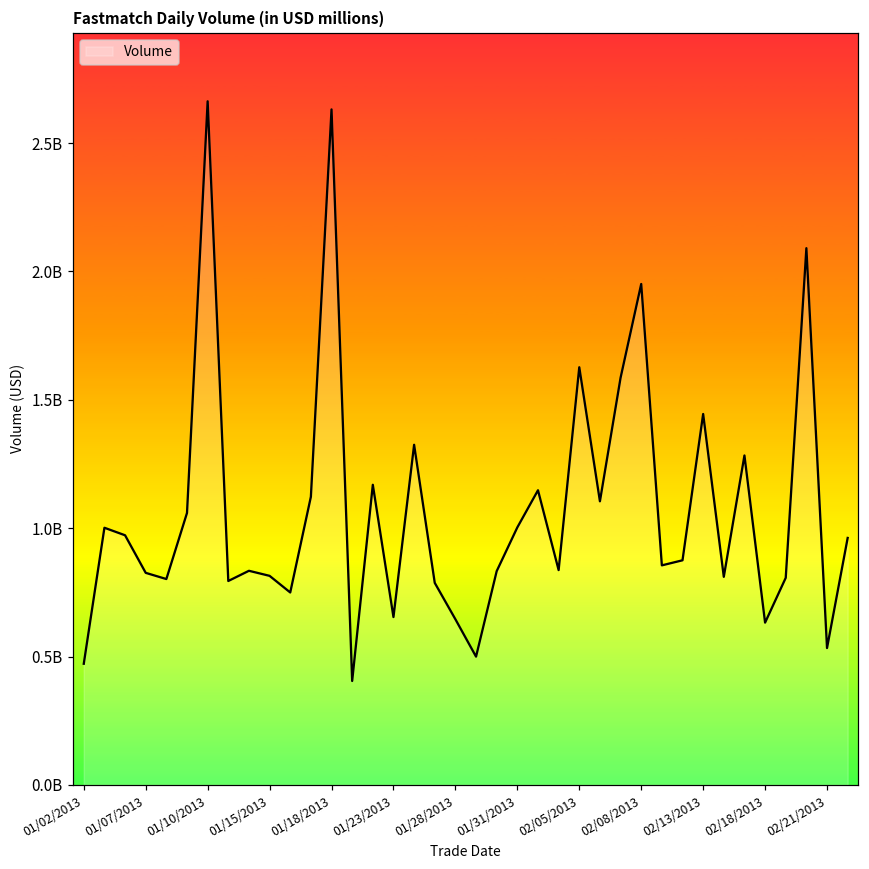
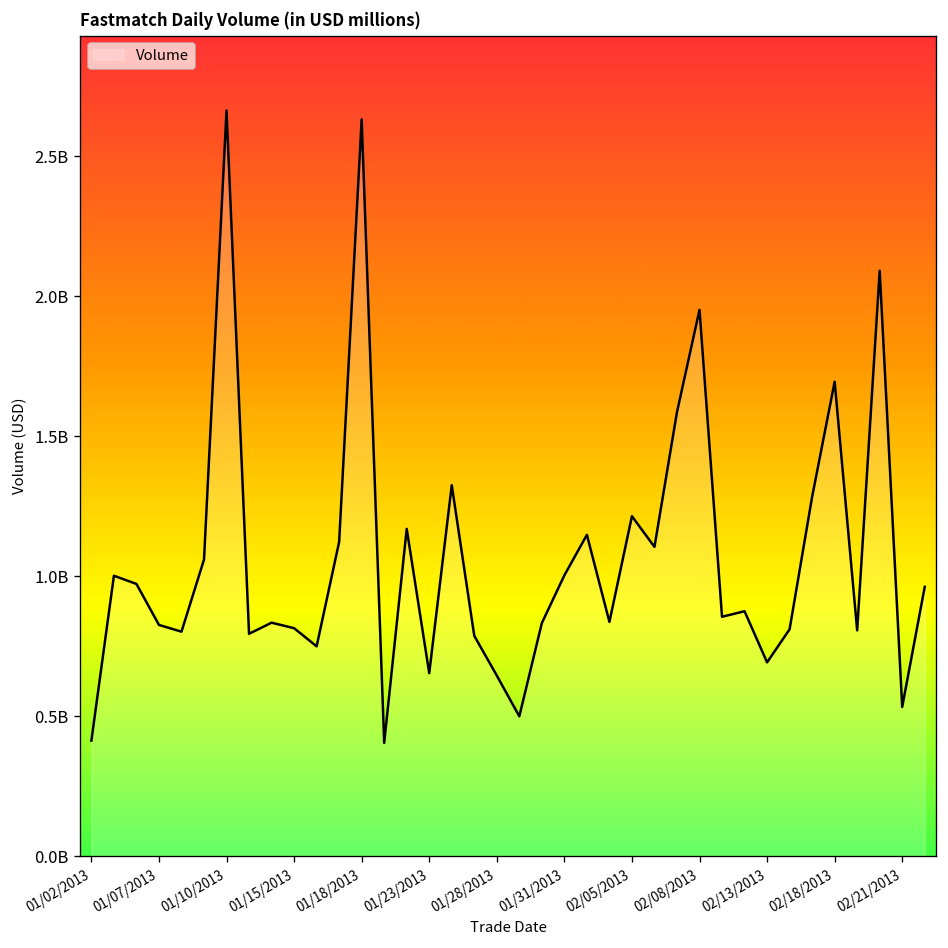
  {
-   "01/02/2013": 470000000,
+   "01/02/2013": 410000000,
    "01/07/2013": 830000000,
    "01/10/2013": 2660000000,
    "01/15/2013": 810000000,
    "01/18/2013": 2630000000,
    "01/23/2013": 650000000,
    "01/28/2013": 650000000,
    "01/31/2013": 1000000000,
-   "02/05/2013": 1630000000,
+   "02/05/2013": 1210000000,
    "02/08/2013": 1950000000,
-   "02/13/2013": 1440000000,
-   "02/18/2013": 630000000,
+   "02/13/2013": 690000000,
+   "02/18/2013": 1690000000,
    "02/21/2013": 530000000
  }
